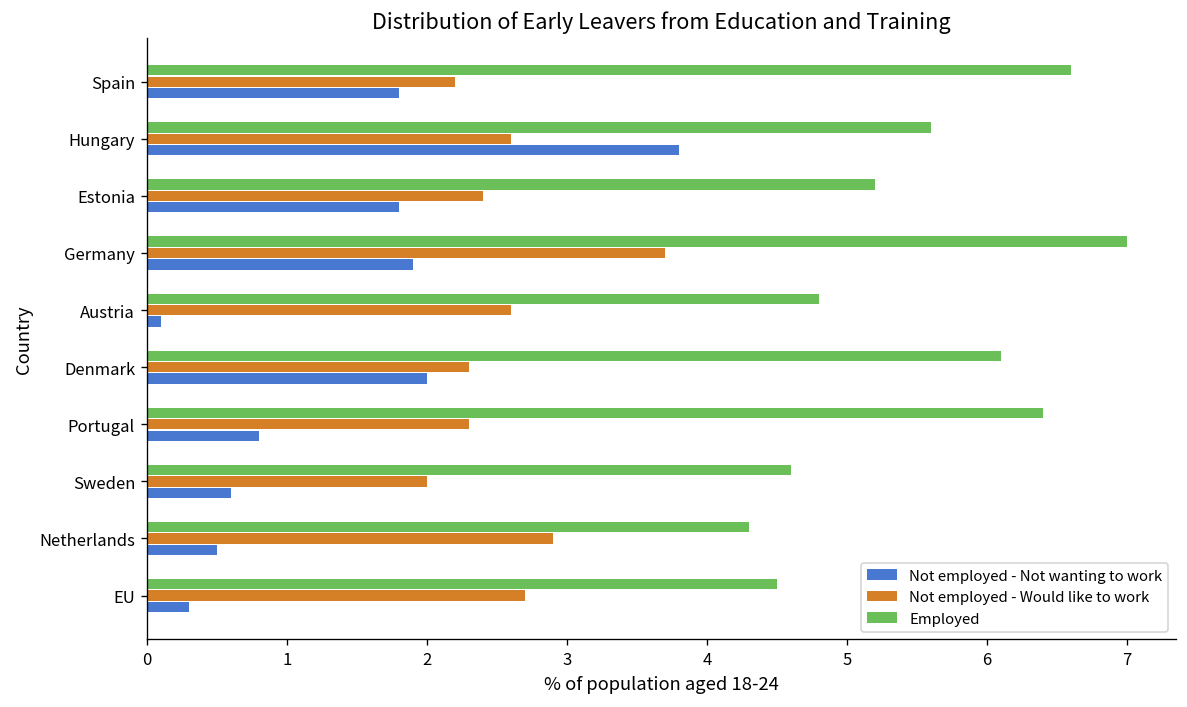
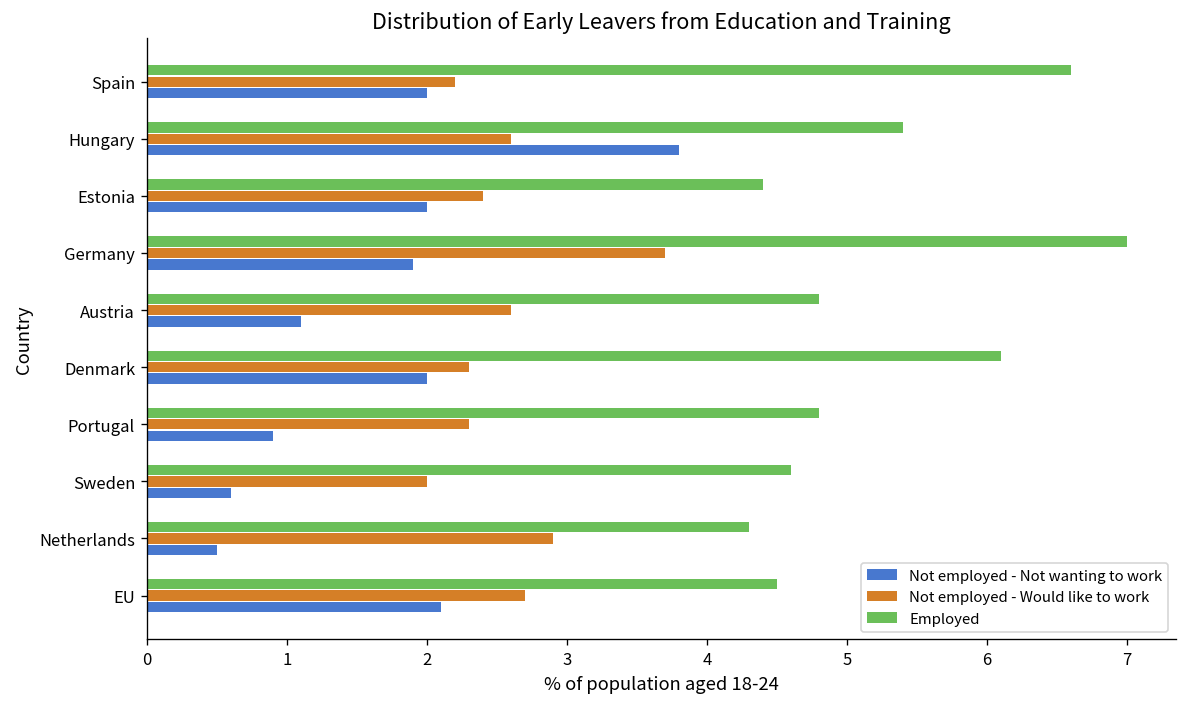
  {
    "Not employed - Not wanting to work": {
-     "Spain": 1.8,
+     "Spain": 2.0,
      "Hungary": 3.8,
-     "Estonia": 1.8,
+     "Estonia": 2.0,
      "Germany": 1.9,
-     "Austria": 0.1,
+     "Austria": 1.1,
      "Denmark": 2.0,
-     "Portugal": 0.8,
+     "Portugal": 0.9,
      "Sweden": 0.6,
      "Netherlands": 0.5,
-     "EU": 0.3
+     "EU": 2.1
    },
    "Not employed - Would like to work": {
      "Spain": 2.2,
      "Hungary": 2.6,
      "Estonia": 2.4,
      "Germany": 3.7,
      "Austria": 2.6,
      "Denmark": 2.3,
      "Portugal": 2.3,
      "Sweden": 2.0,
      "Netherlands": 2.9,
      "EU": 2.7
    },
    "Employed": {
      "Spain": 6.6,
-     "Hungary": 5.6,
-     "Estonia": 5.2,
+     "Hungary": 5.4,
+     "Estonia": 4.4,
      "Germany": 7.0,
      "Austria": 4.8,
      "Denmark": 6.1,
-     "Portugal": 6.4,
+     "Portugal": 4.8,
      "Sweden": 4.6,
      "Netherlands": 4.3,
      "EU": 4.5
    }
  }
